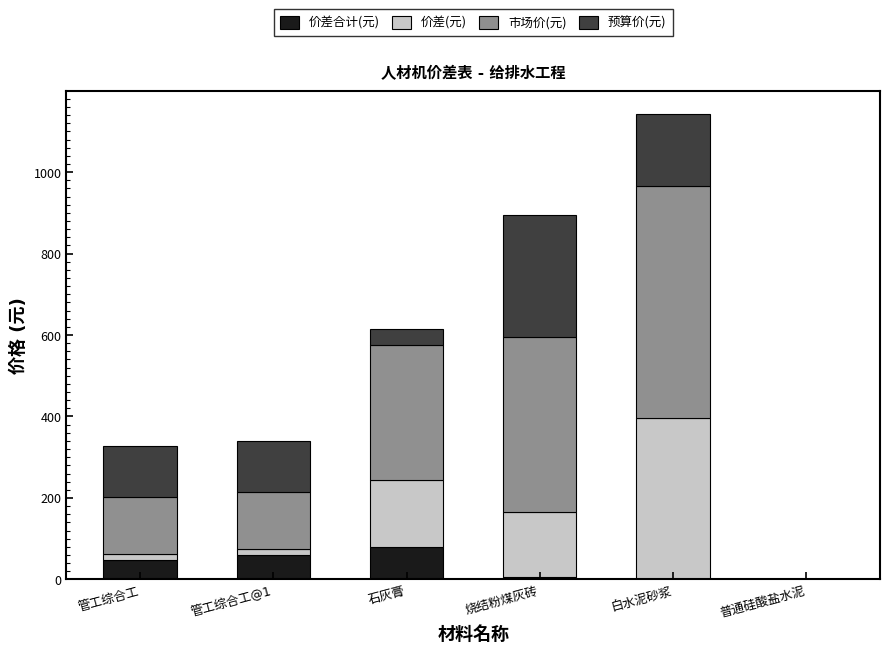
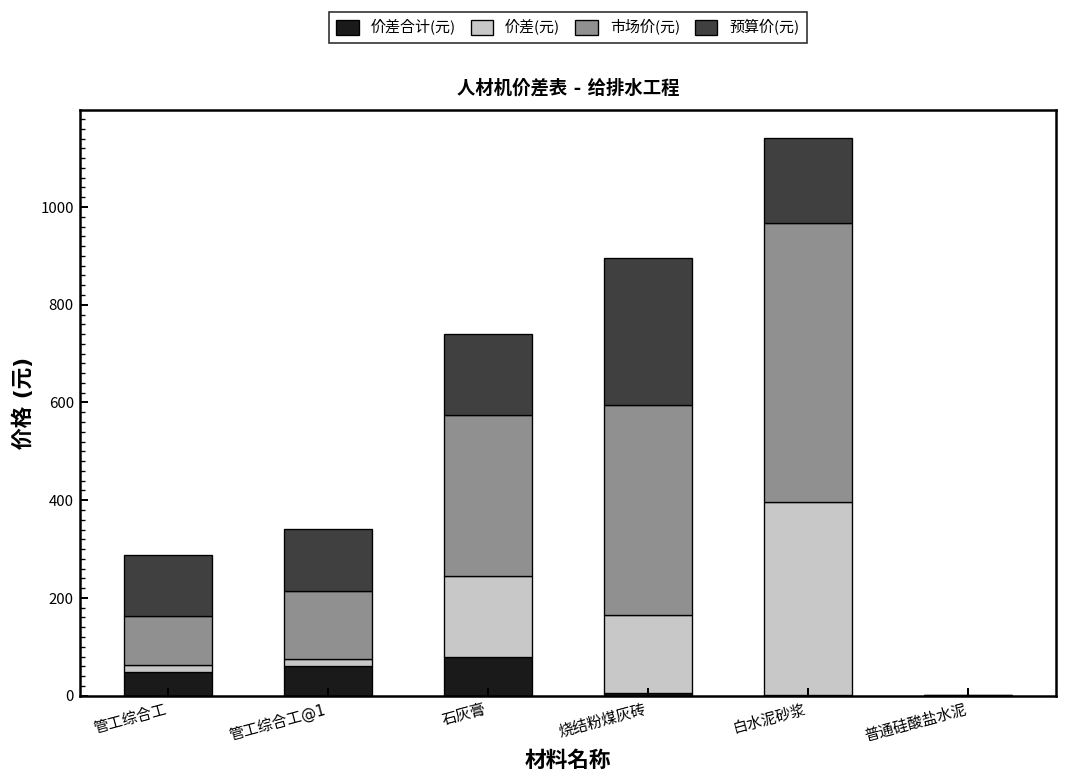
  {
    "价差合计(元)": {
      "管工综合工": 50,
      "管工综合工@1": 60,
      "石灰膏": 80
    },
    "价差(元)": {
      "管工综合工": 20,
      "管工综合工@1": 20,
      "石灰膏": 170,
      "烧结粉煤灰砖": 160,
      "白水泥砂浆": 400
    },
    "市场价(元)": {
-     "管工综合工": 140,
+     "管工综合工": 100,
      "管工综合工@1": 140,
      "石灰膏": 330,
      "烧结粉煤灰砖": 430,
      "白水泥砂浆": 570
    },
    "预算价(元)": {
      "管工综合工": 120,
      "管工综合工@1": 120,
-     "石灰膏": 40,
+     "石灰膏": 170,
      "烧结粉煤灰砖": 300,
      "白水泥砂浆": 170
    }
  }
